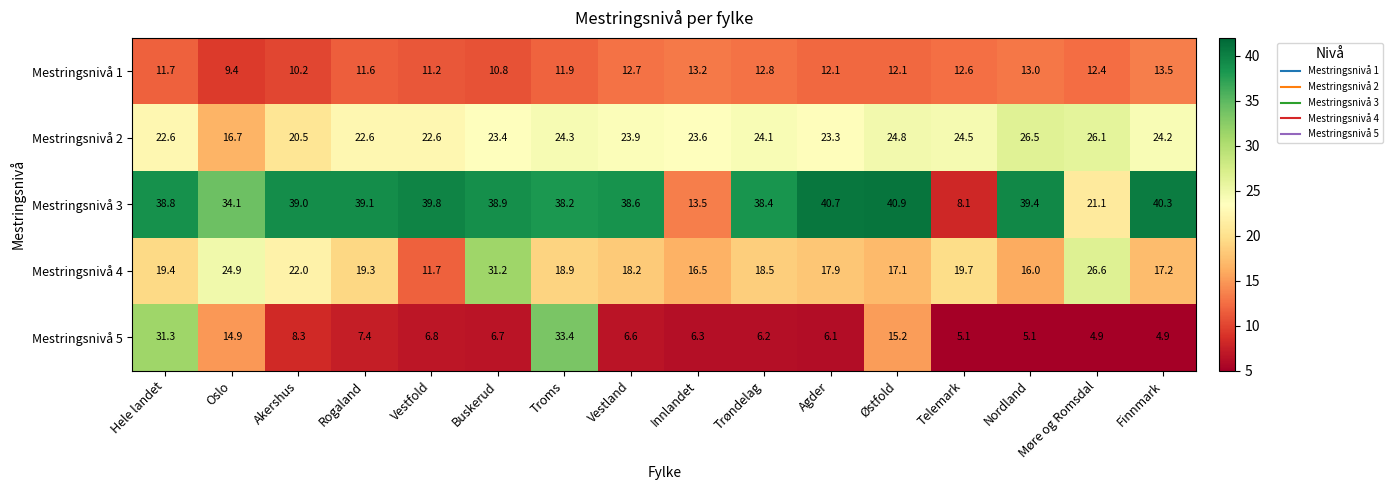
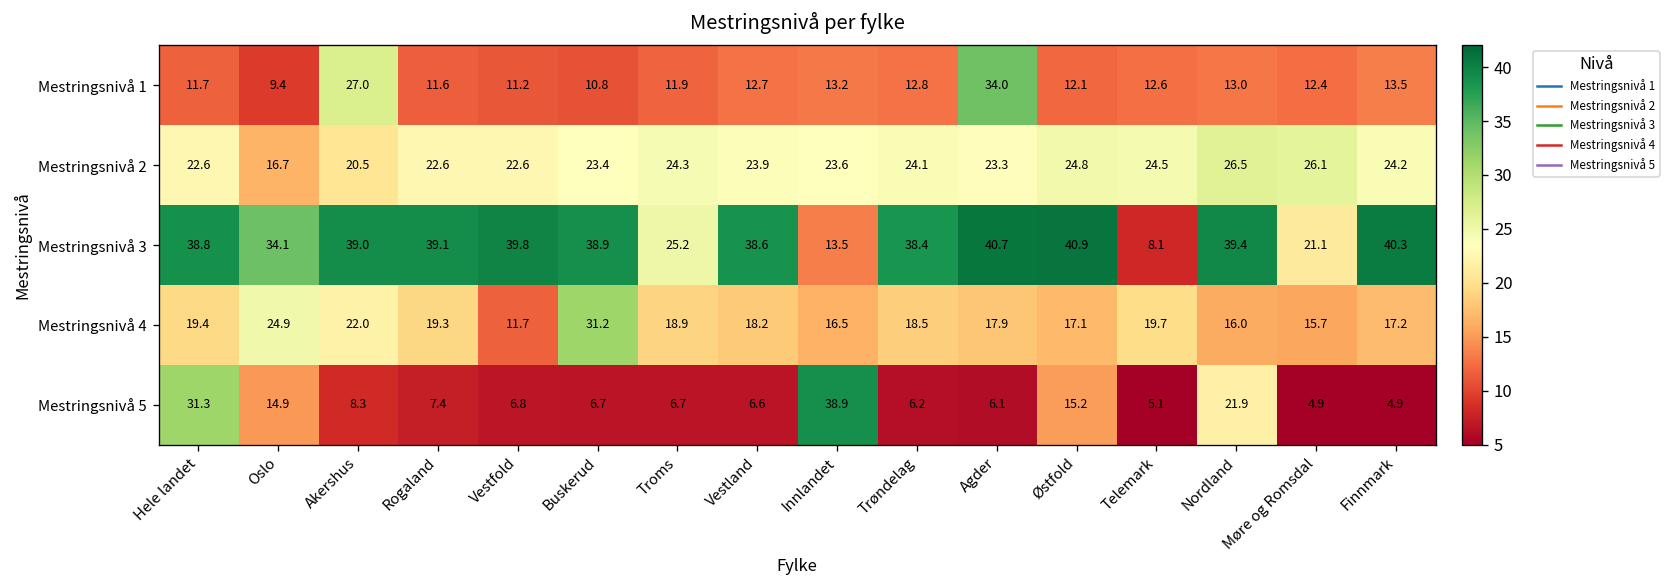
  {
    "Mestringsnivå 1": {
      "Hele landet": 11.7,
      "Oslo": 9.4,
-     "Akershus": 10.2,
+     "Akershus": 27.0,
      "Rogaland": 11.6,
      "Vestfold": 11.2,
      "Buskerud": 10.8,
      "Troms": 11.9,
      "Vestland": 12.7,
      "Innlandet": 13.2,
      "Trøndelag": 12.8,
-     "Agder": 12.1,
+     "Agder": 34.0,
      "Østfold": 12.1,
      "Telemark": 12.6,
      "Nordland": 13.0,
      "Møre og Romsdal": 12.4,
      "Finnmark": 13.5
    },
    "Mestringsnivå 2": {
      "Hele landet": 22.6,
      "Oslo": 16.7,
      "Akershus": 20.5,
      "Rogaland": 22.6,
      "Vestfold": 22.6,
      "Buskerud": 23.4,
      "Troms": 24.3,
      "Vestland": 23.9,
      "Innlandet": 23.6,
      "Trøndelag": 24.1,
      "Agder": 23.3,
      "Østfold": 24.8,
      "Telemark": 24.5,
      "Nordland": 26.5,
      "Møre og Romsdal": 26.1,
      "Finnmark": 24.2
    },
    "Mestringsnivå 3": {
      "Hele landet": 38.8,
      "Oslo": 34.1,
      "Akershus": 39.0,
      "Rogaland": 39.1,
      "Vestfold": 39.8,
      "Buskerud": 38.9,
-     "Troms": 38.2,
+     "Troms": 25.2,
      "Vestland": 38.6,
      "Innlandet": 13.5,
      "Trøndelag": 38.4,
      "Agder": 40.7,
      "Østfold": 40.9,
      "Telemark": 8.1,
      "Nordland": 39.4,
      "Møre og Romsdal": 21.1,
      "Finnmark": 40.3
    },
    "Mestringsnivå 4": {
      "Hele landet": 19.4,
      "Oslo": 24.9,
      "Akershus": 22.0,
      "Rogaland": 19.3,
      "Vestfold": 11.7,
      "Buskerud": 31.2,
      "Troms": 18.9,
      "Vestland": 18.2,
      "Innlandet": 16.5,
      "Trøndelag": 18.5,
      "Agder": 17.9,
      "Østfold": 17.1,
      "Telemark": 19.7,
      "Nordland": 16.0,
-     "Møre og Romsdal": 26.6,
+     "Møre og Romsdal": 15.7,
      "Finnmark": 17.2
    },
    "Mestringsnivå 5": {
      "Hele landet": 31.3,
      "Oslo": 14.9,
      "Akershus": 8.3,
      "Rogaland": 7.4,
      "Vestfold": 6.8,
      "Buskerud": 6.7,
-     "Troms": 33.4,
+     "Troms": 6.7,
      "Vestland": 6.6,
-     "Innlandet": 6.3,
+     "Innlandet": 38.9,
      "Trøndelag": 6.2,
      "Agder": 6.1,
      "Østfold": 15.2,
      "Telemark": 5.1,
-     "Nordland": 5.1,
+     "Nordland": 21.9,
      "Møre og Romsdal": 4.9,
      "Finnmark": 4.9
    }
  }
